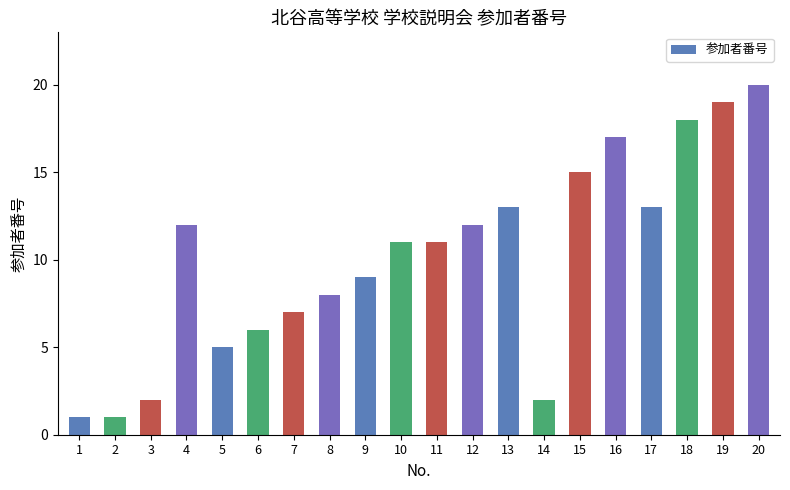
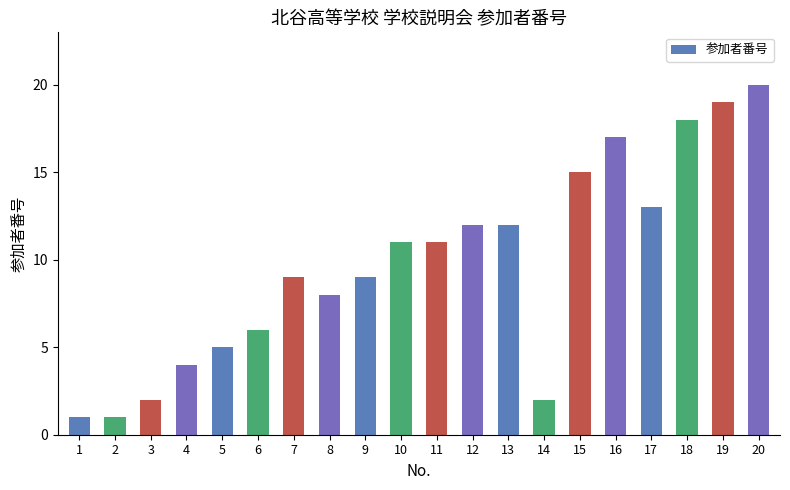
  {
    "1": 1,
    "2": 1,
    "3": 2,
-   "4": 12,
+   "4": 4,
    "5": 5,
    "6": 6,
-   "7": 7,
+   "7": 9,
    "8": 8,
    "9": 9,
    "10": 11,
    "11": 11,
    "12": 12,
-   "13": 13,
+   "13": 12,
    "14": 2,
    "15": 15,
    "16": 17,
    "17": 13,
    "18": 18,
    "19": 19,
    "20": 20
  }
